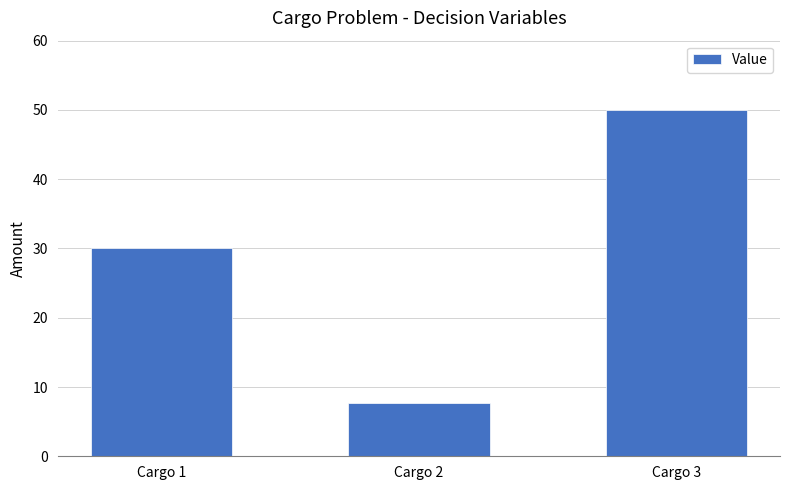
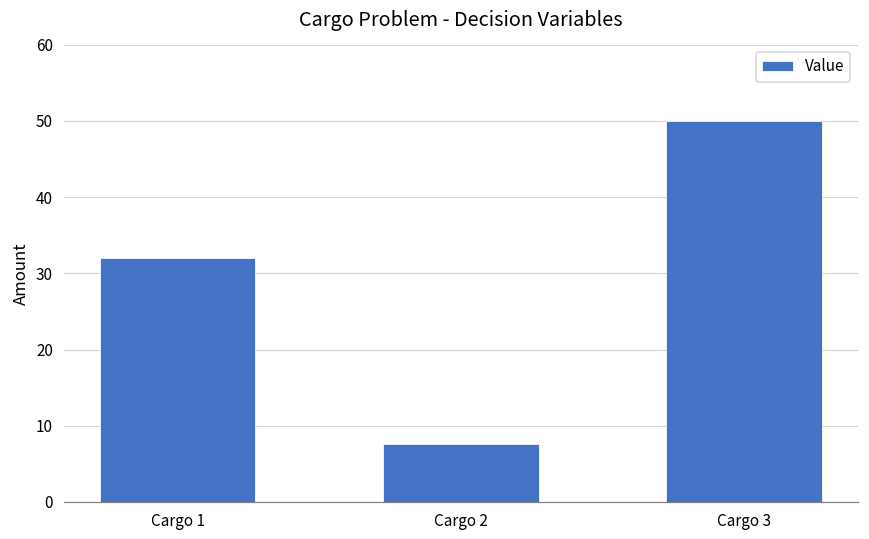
  {
-   "Cargo 1": 30,
+   "Cargo 1": 32,
    "Cargo 2": 8,
    "Cargo 3": 50
  }
